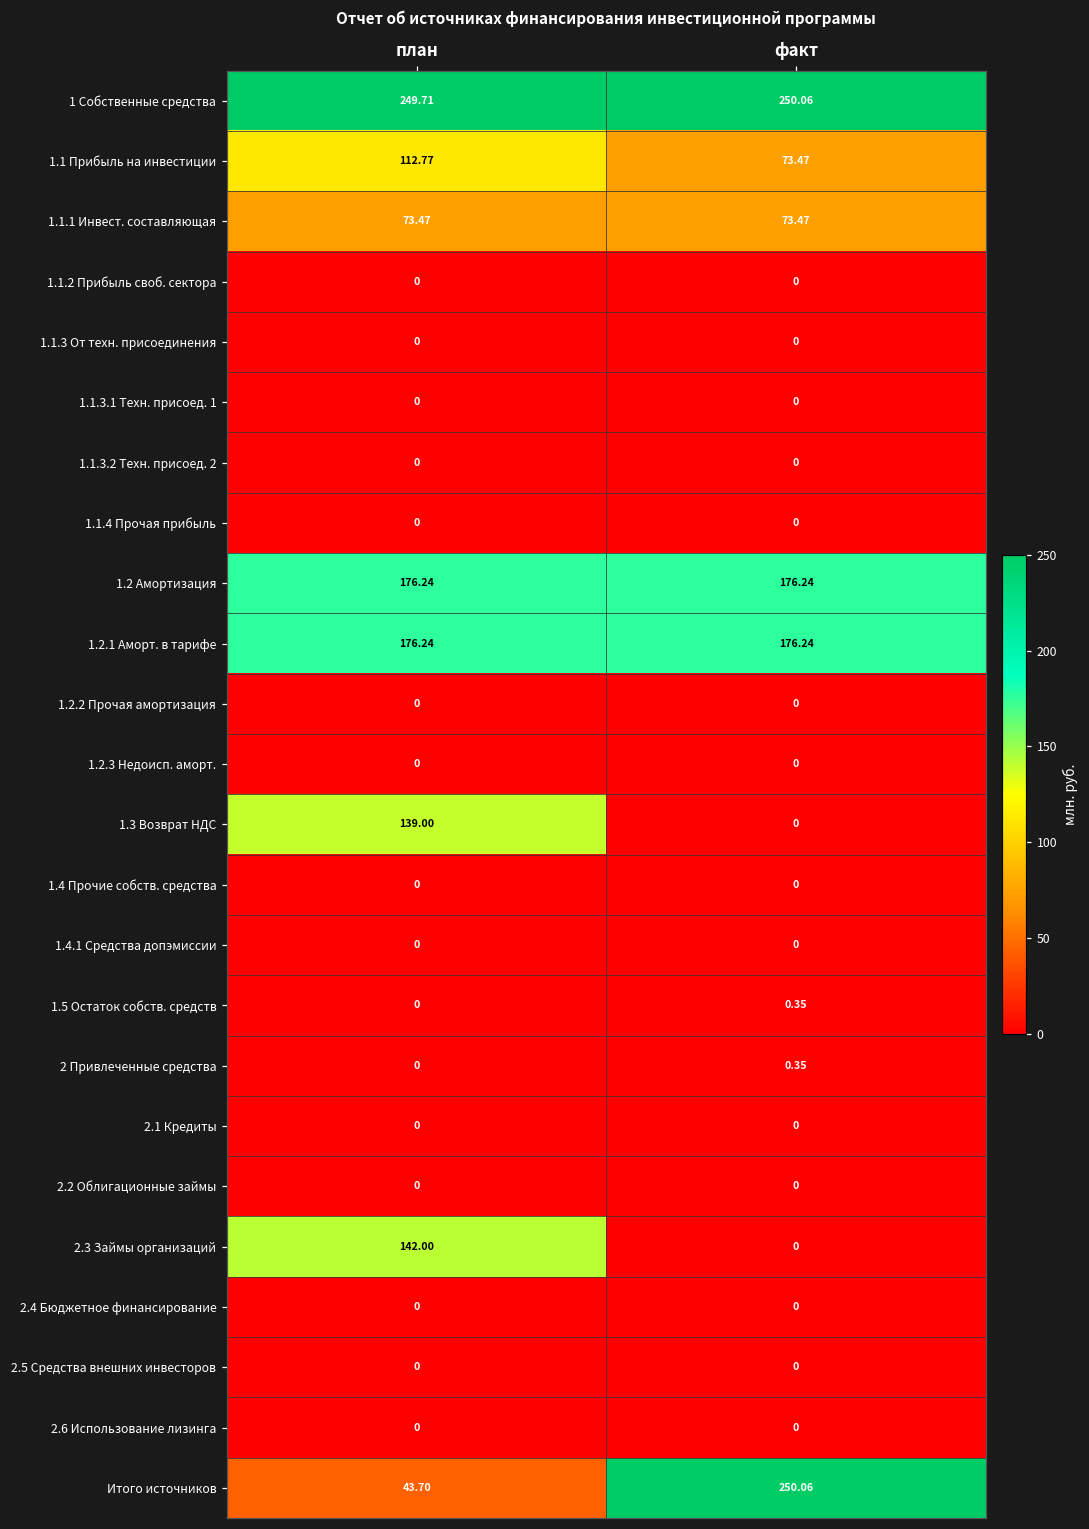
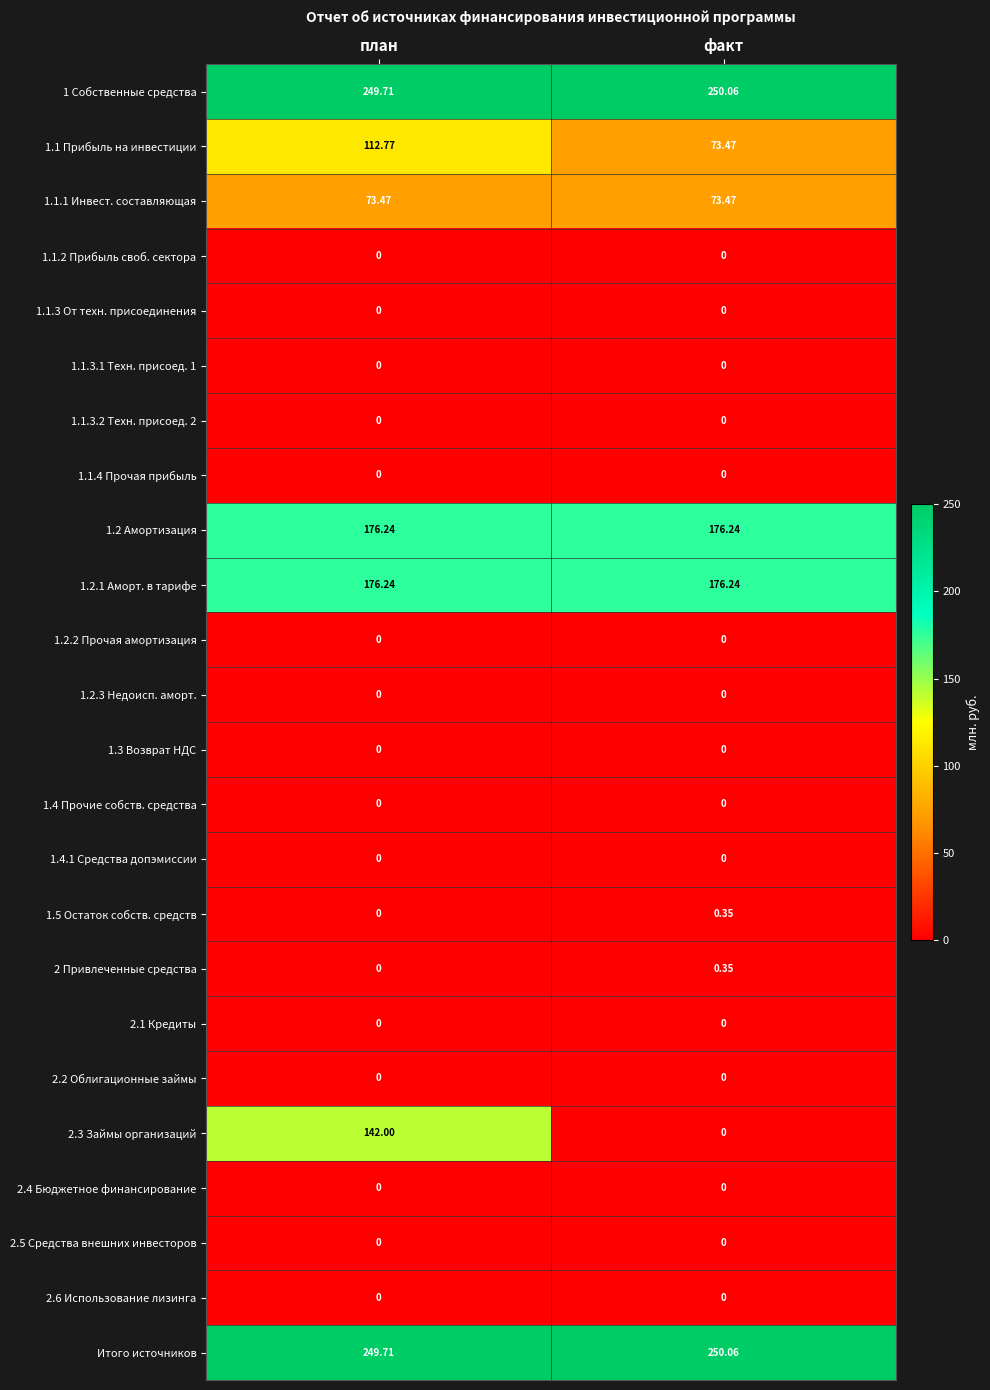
  {
    "1 Собственные средства": {
      "план": 249.71,
      "факт": 250.06
    },
    "1.1 Прибыль на инвестиции": {
      "план": 112.77,
      "факт": 73.47
    },
    "1.1.1 Инвест. составляющая": {
      "план": 73.47,
      "факт": 73.47
    },
    "1.1.2 Прибыль своб. сектора": {
      "план": 0,
      "факт": 0
    },
    "1.1.3 От техн. присоединения": {
      "план": 0,
      "факт": 0
    },
    "1.1.3.1 Техн. присоед. 1": {
      "план": 0,
      "факт": 0
    },
    "1.1.3.2 Техн. присоед. 2": {
      "план": 0,
      "факт": 0
    },
    "1.1.4 Прочая прибыль": {
      "план": 0,
      "факт": 0
    },
    "1.2 Амортизация": {
      "план": 176.24,
      "факт": 176.24
    },
    "1.2.1 Аморт. в тарифе": {
      "план": 176.24,
      "факт": 176.24
    },
    "1.2.2 Прочая амортизация": {
      "план": 0,
      "факт": 0
    },
    "1.2.3 Недоисп. аморт.": {
      "план": 0,
      "факт": 0
    },
    "1.3 Возврат НДС": {
-     "план": 139.00,
+     "план": 0,
      "факт": 0
    },
    "1.4 Прочие собств. средства": {
      "план": 0,
      "факт": 0
    },
    "1.4.1 Средства допэмиссии": {
      "план": 0,
      "факт": 0
    },
    "1.5 Остаток собств. средств": {
      "план": 0,
      "факт": 0.35
    },
    "2 Привлеченные средства": {
      "план": 0,
      "факт": 0.35
    },
    "2.1 Кредиты": {
      "план": 0,
      "факт": 0
    },
    "2.2 Облигационные займы": {
      "план": 0,
      "факт": 0
    },
    "2.3 Займы организаций": {
      "план": 142.00,
      "факт": 0
    },
    "2.4 Бюджетное финансирование": {
      "план": 0,
      "факт": 0
    },
    "2.5 Средства внешних инвесторов": {
      "план": 0,
      "факт": 0
    },
    "2.6 Использование лизинга": {
      "план": 0,
      "факт": 0
    },
    "Итого источников": {
-     "план": 43.70,
+     "план": 249.71,
      "факт": 250.06
    }
  }
